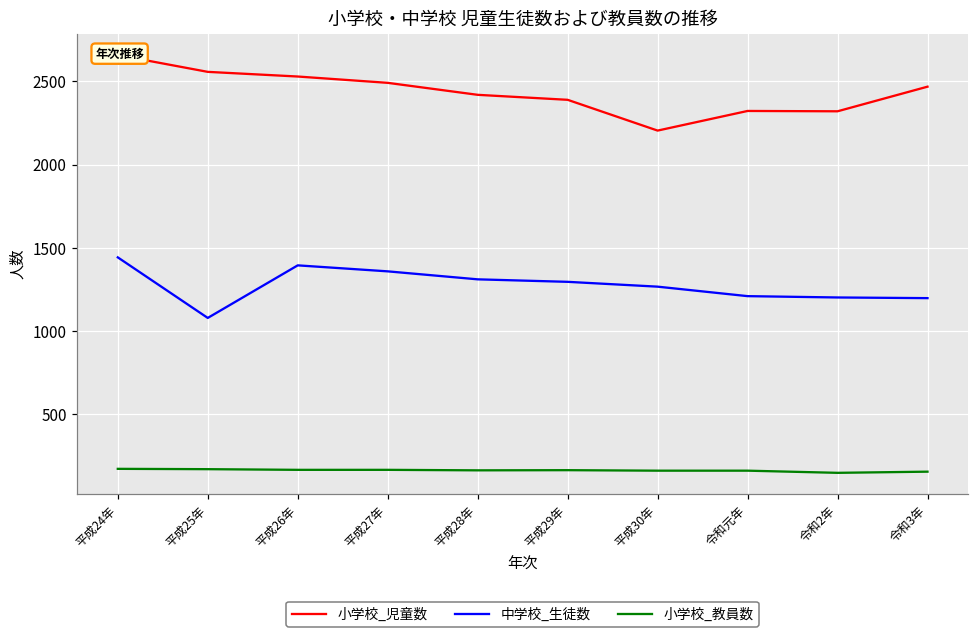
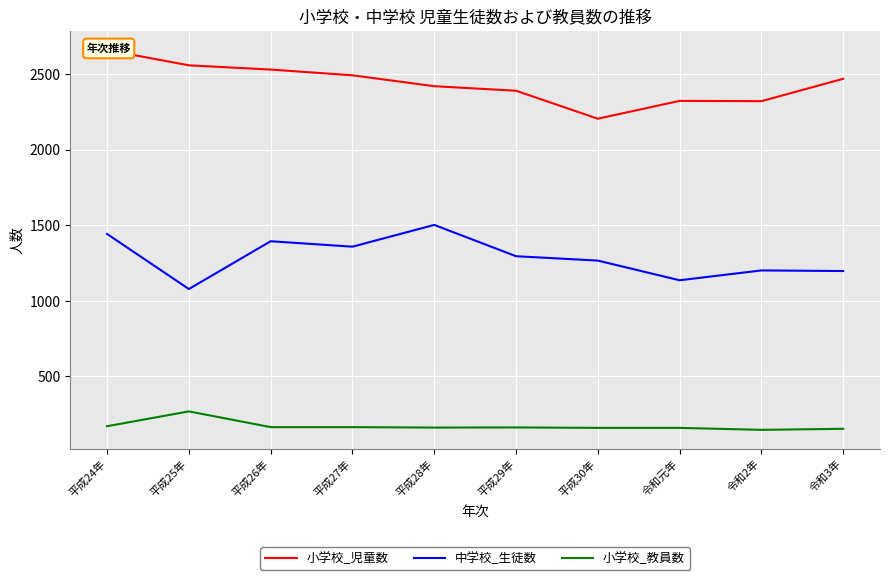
  {
    "小学校_児童数": {
      "平成25年": 2560,
      "平成26年": 2530,
      "平成27年": 2490,
      "平成28年": 2420,
      "平成29年": 2390,
      "平成30年": 2200,
      "令和元年": 2320,
      "令和2年": 2320,
      "令和3年": 2470
    },
    "中学校_生徒数": {
      "平成24年": 1440,
      "平成25年": 1080,
      "平成26年": 1390,
      "平成27年": 1360,
-     "平成28年": 1310,
+     "平成28年": 1500,
      "平成29年": 1300,
      "平成30年": 1270,
-     "令和元年": 1210,
+     "令和元年": 1140,
      "令和2年": 1200,
      "令和3年": 1200
    },
    "小学校_教員数": {
      "平成24年": 170,
-     "平成25年": 170,
+     "平成25年": 270,
      "平成26年": 170,
      "平成27年": 170,
      "平成28年": 160,
      "平成29年": 160,
      "平成30年": 160,
      "令和元年": 160,
      "令和2年": 150,
      "令和3年": 150
    }
  }
